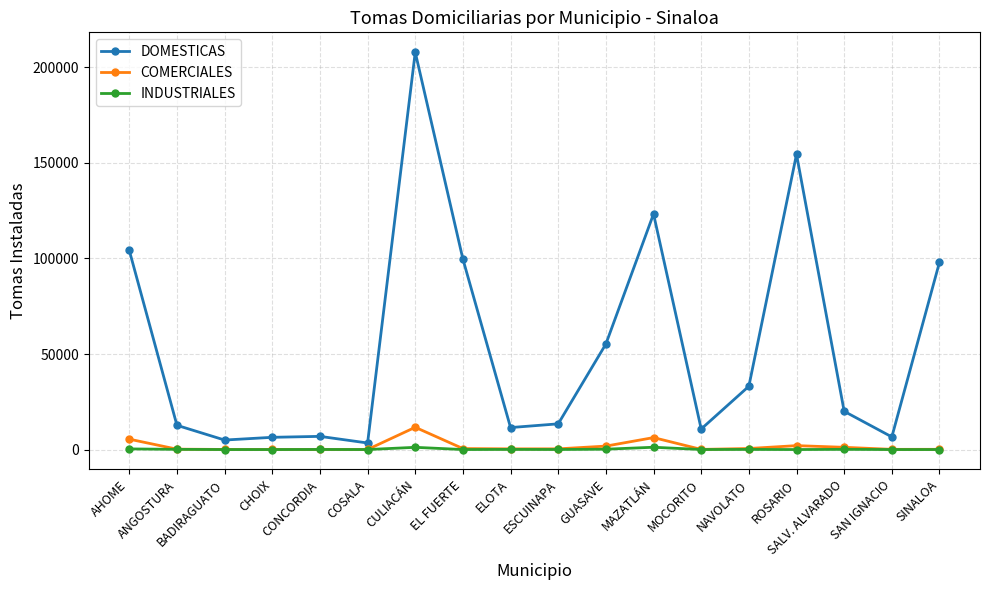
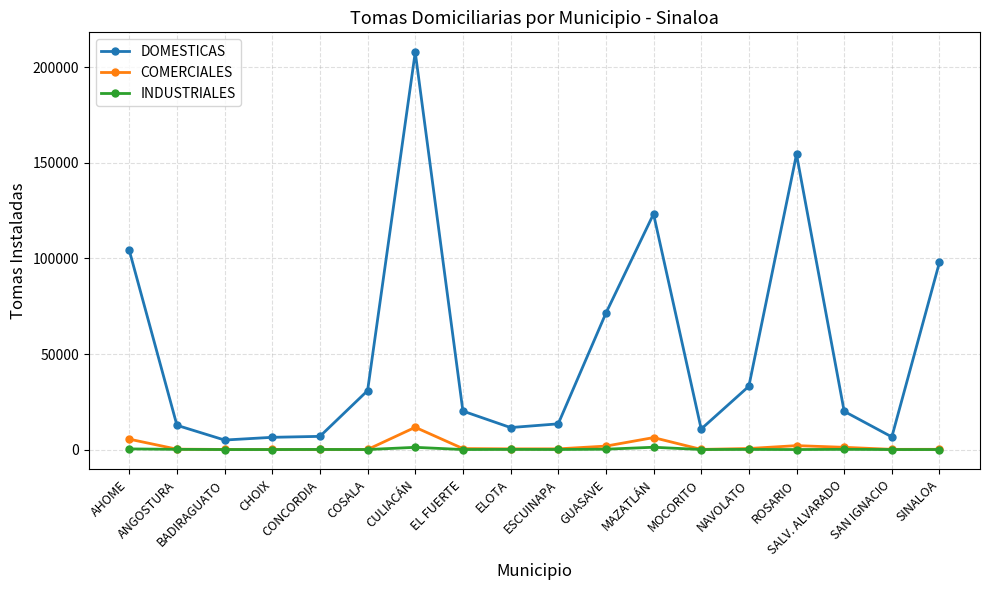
  {
    "DOMESTICAS": {
      "AHOME": 104000,
      "ANGOSTURA": 13000,
      "BADIRAGUATO": 5000,
      "CHOIX": 6000,
      "CONCORDIA": 7000,
-     "COSALA": 3000,
+     "COSALA": 31000,
      "CULIACÁN": 208000,
-     "EL FUERTE": 100000,
+     "EL FUERTE": 20000,
      "ELOTA": 12000,
      "ESCUINAPA": 13000,
-     "GUASAVE": 55000,
+     "GUASAVE": 71000,
      "MAZATLÁN": 123000,
      "MOCORITO": 11000,
      "NAVOLATO": 33000,
      "ROSARIO": 154000,
      "SALV. ALVARADO": 20000,
      "SAN IGNACIO": 7000,
      "SINALOA": 98000
    },
    "COMERCIALES": {
      "AHOME": 5000,
      "CULIACÁN": 12000,
      "GUASAVE": 2000,
      "MAZATLÁN": 6000,
      "ROSARIO": 2000
    },
    "INDUSTRIALES": {
      "AHOME": 0,
      "CULIACÁN": 1000,
      "GUASAVE": 0,
      "MAZATLÁN": 1000,
      "ROSARIO": 0
    }
  }
